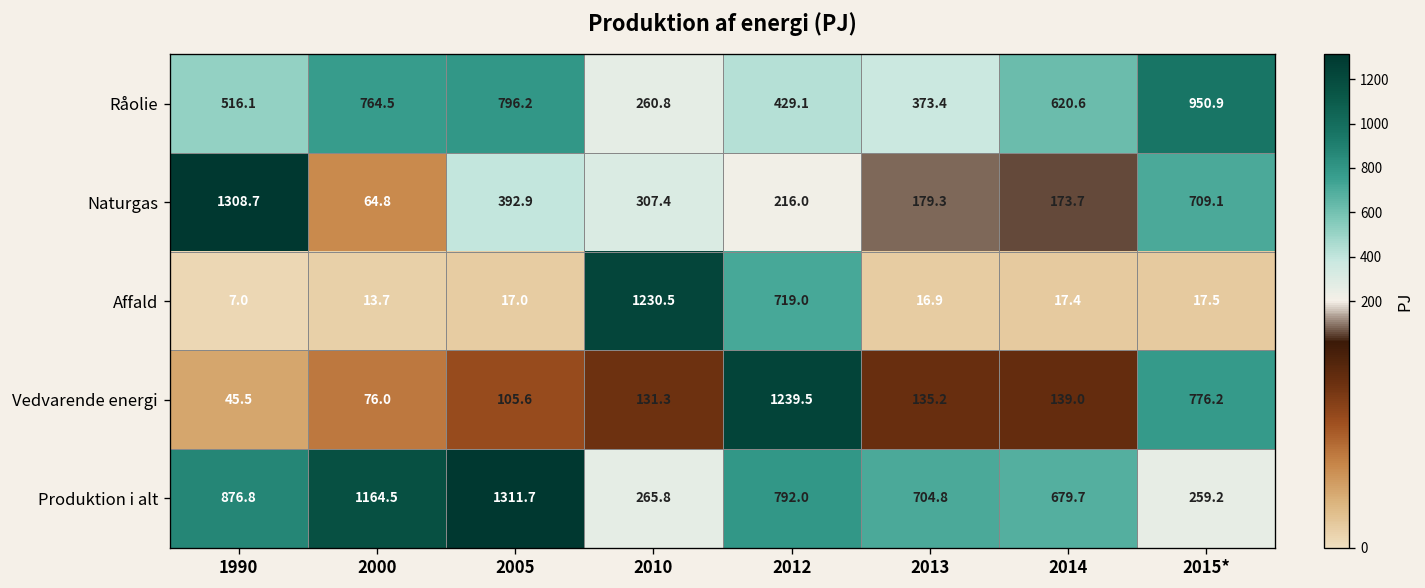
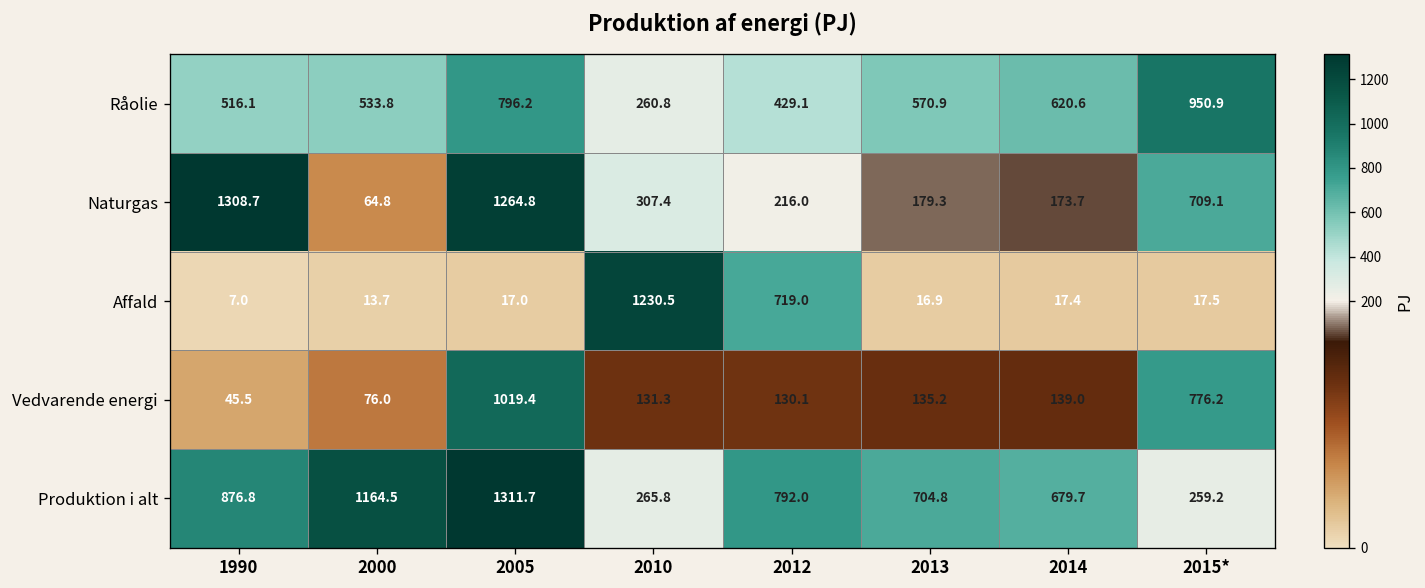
  {
    "Råolie": {
      "1990": 516.1,
-     "2000": 764.5,
+     "2000": 533.8,
      "2005": 796.2,
      "2010": 260.8,
      "2012": 429.1,
-     "2013": 373.4,
+     "2013": 570.9,
      "2014": 620.6,
      "2015*": 950.9
    },
    "Naturgas": {
      "1990": 1308.7,
      "2000": 64.8,
-     "2005": 392.9,
+     "2005": 1264.8,
      "2010": 307.4,
      "2012": 216.0,
      "2013": 179.3,
      "2014": 173.7,
      "2015*": 709.1
    },
    "Affald": {
      "1990": 7.0,
      "2000": 13.7,
      "2005": 17.0,
      "2010": 1230.5,
      "2012": 719.0,
      "2013": 16.9,
      "2014": 17.4,
      "2015*": 17.5
    },
    "Vedvarende energi": {
      "1990": 45.5,
      "2000": 76.0,
-     "2005": 105.6,
+     "2005": 1019.4,
      "2010": 131.3,
-     "2012": 1239.5,
+     "2012": 130.1,
      "2013": 135.2,
      "2014": 139.0,
      "2015*": 776.2
    },
    "Produktion i alt": {
      "1990": 876.8,
      "2000": 1164.5,
      "2005": 1311.7,
      "2010": 265.8,
      "2012": 792.0,
      "2013": 704.8,
      "2014": 679.7,
      "2015*": 259.2
    }
  }
